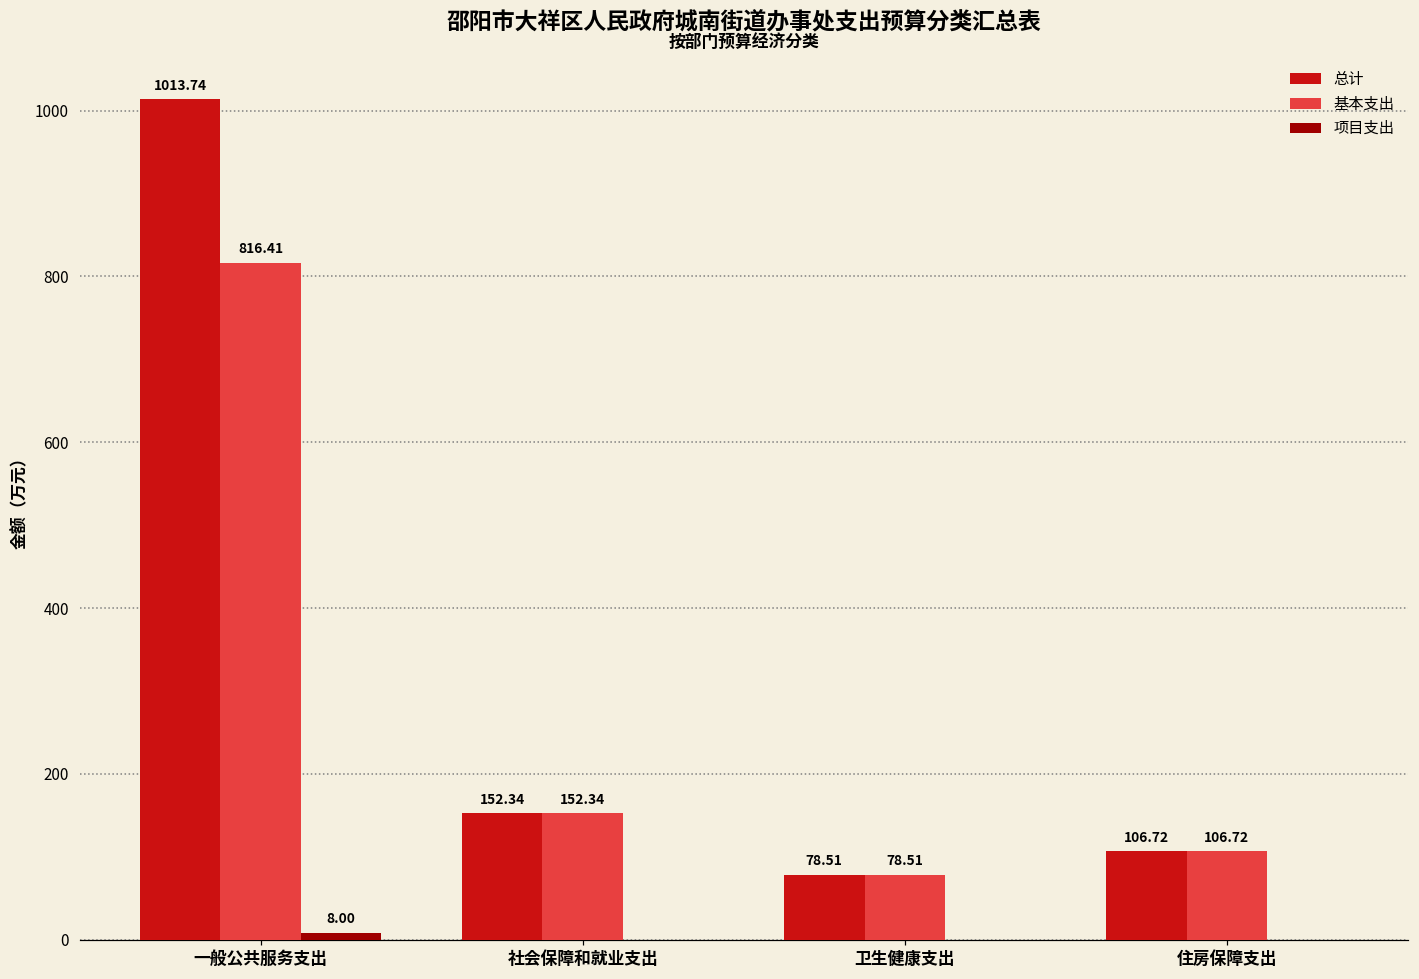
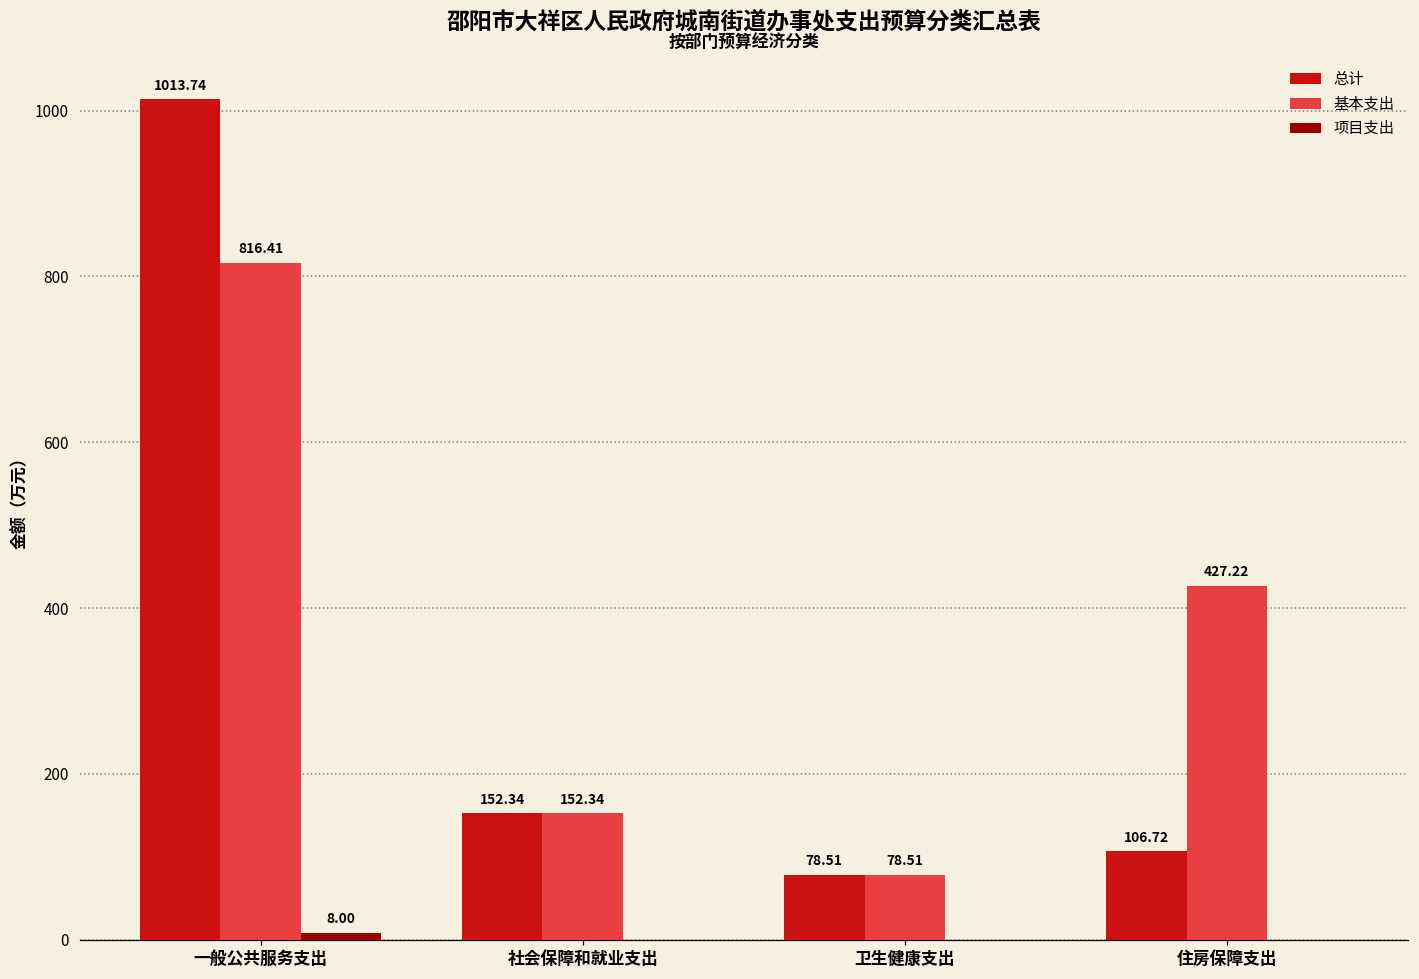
  {
    "基本支出": {
      "一般公共服务支出": 816.41,
      "社会保障和就业支出": 152.34,
      "卫生健康支出": 78.51,
-     "住房保障支出": 106.72
+     "住房保障支出": 427.22
    }
  }
